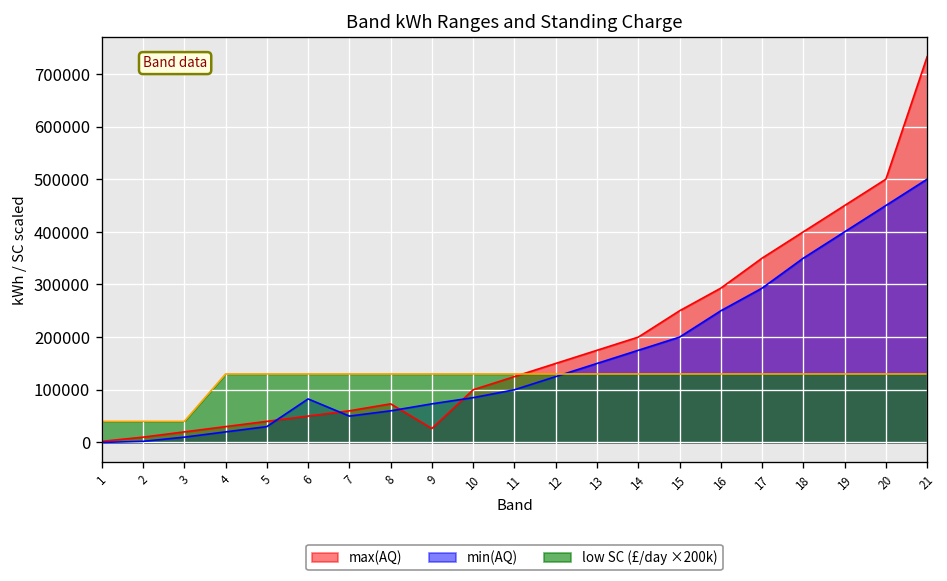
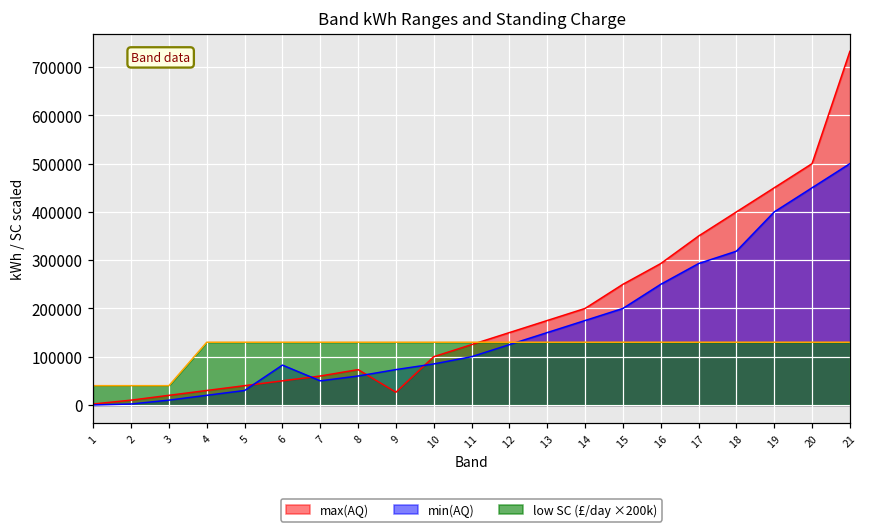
  {
    "max(AQ)": {
      "2": 10000,
      "3": 20000,
      "4": 30000,
      "5": 40000,
      "6": 50000,
      "7": 60000,
      "8": 70000,
      "9": 30000,
      "10": 100000,
      "12": 150000,
      "13": 180000,
      "14": 200000,
      "15": 250000,
      "16": 290000,
      "17": 350000,
      "18": 400000,
      "19": 450000,
      "20": 500000,
      "21": 730000
    },
    "min(AQ)": {
      "2": 0,
      "3": 10000,
      "4": 20000,
      "5": 30000,
      "6": 80000,
      "7": 50000,
      "8": 60000,
      "9": 70000,
      "10": 90000,
      "11": 100000,
      "13": 150000,
      "14": 180000,
      "15": 200000,
      "16": 250000,
      "17": 290000,
-     "18": 350000,
+     "18": 320000,
      "19": 400000,
      "20": 450000,
      "21": 500000
    },
    "low SC (£/day ×200k)": {
      "1": 40000,
      "2": 40000,
      "3": 40000,
      "4": 130000,
      "5": 130000,
      "6": 130000,
      "7": 130000,
      "8": 130000,
      "9": 130000,
      "10": 130000,
      "13": 130000,
      "14": 130000,
      "15": 130000,
      "16": 130000,
      "17": 130000,
      "18": 130000,
      "19": 130000,
      "20": 130000,
      "21": 130000
    }
  }
